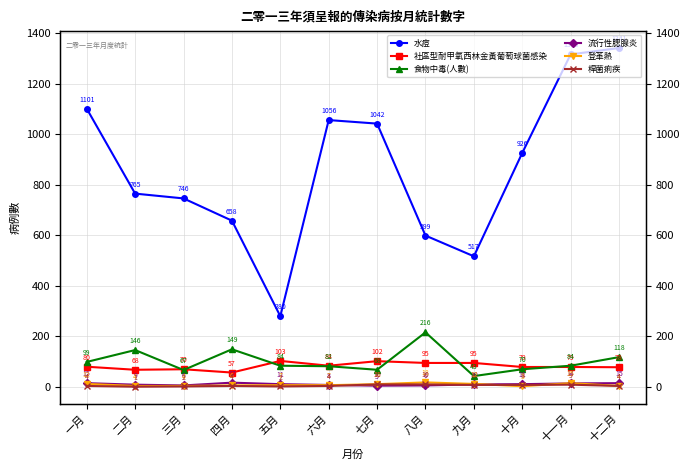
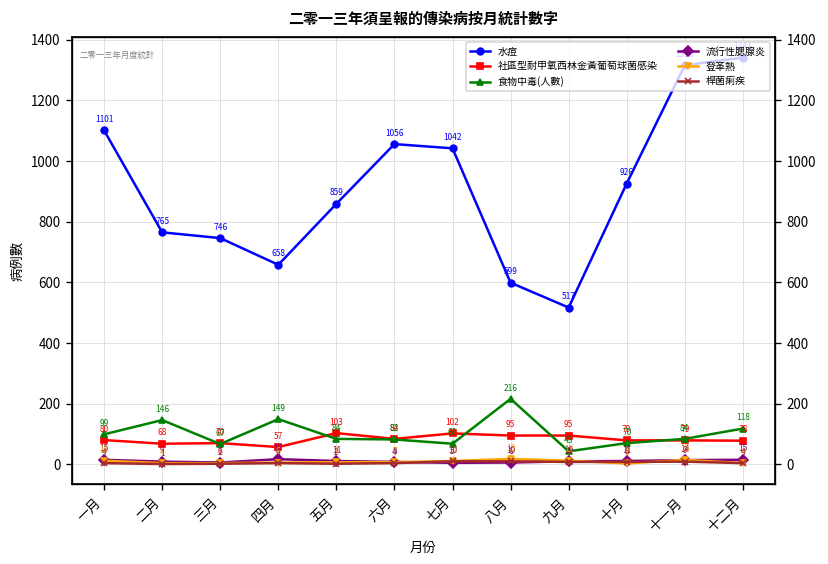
  {
    "水痘": {
      "一月": 1101,
      "二月": 765,
      "三月": 746,
      "四月": 658,
-     "五月": 280,
+     "五月": 859,
      "六月": 1056,
      "七月": 1042,
      "八月": 599,
      "九月": 517,
      "十月": 926
    },
    "社區型耐甲氧西林金黃葡萄球菌感染": {
      "二月": 68,
      "四月": 57,
      "七月": 102,
      "八月": 95,
      "九月": 95
    },
    "食物中毒(人數)": {
      "二月": 146,
      "四月": 149,
      "八月": 216,
      "十二月": 118
    }
  }
